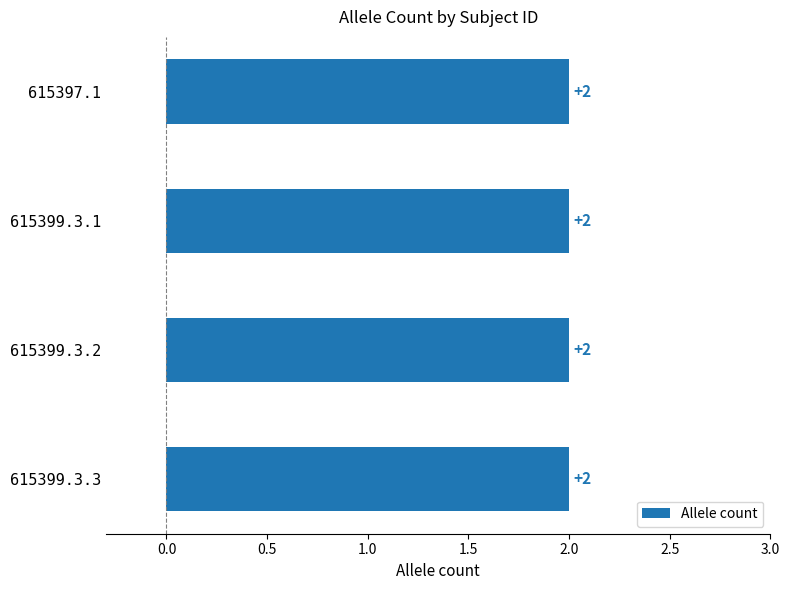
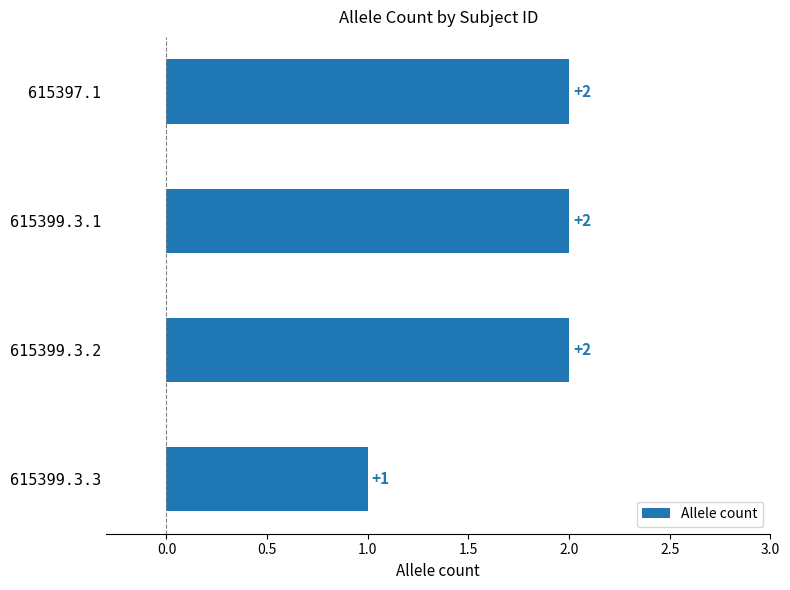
  {
    "615397.1": "+2",
    "615399.3.1": "+2",
    "615399.3.2": "+2",
-   "615399.3.3": "+2"
+   "615399.3.3": "+1"
  }
